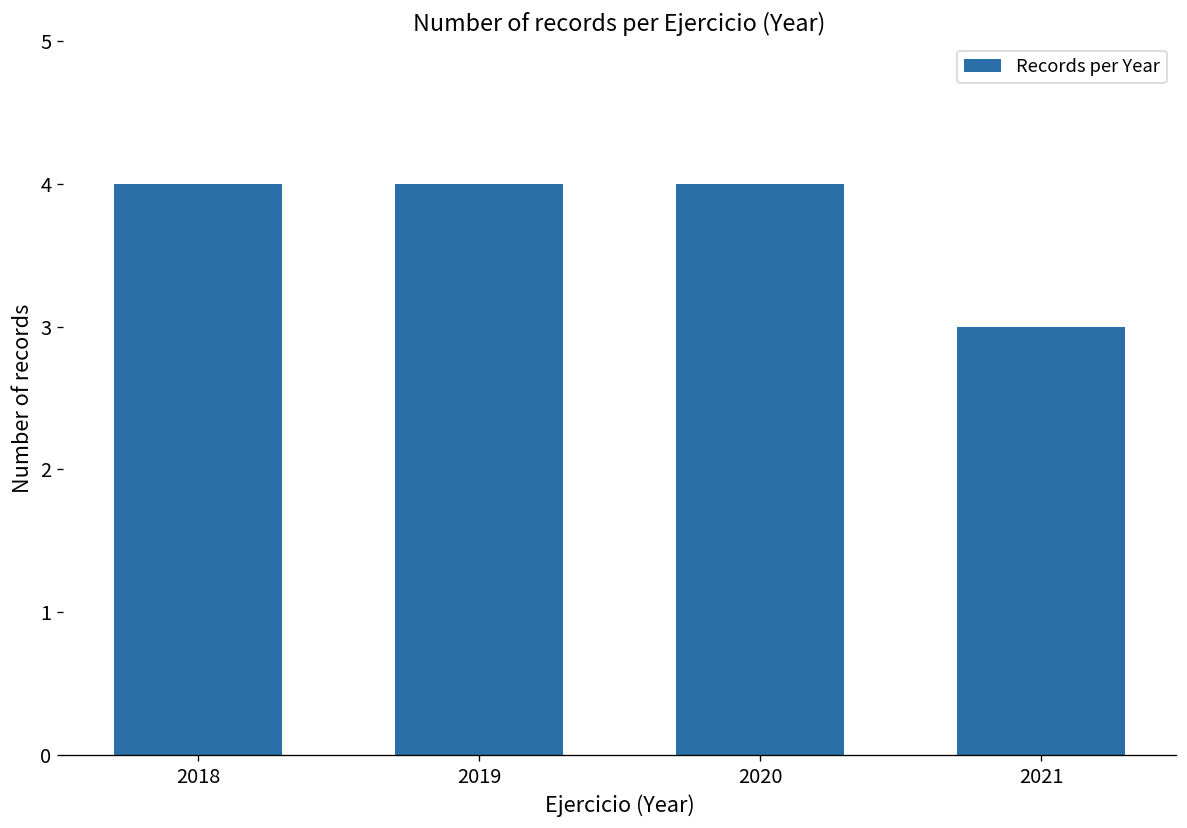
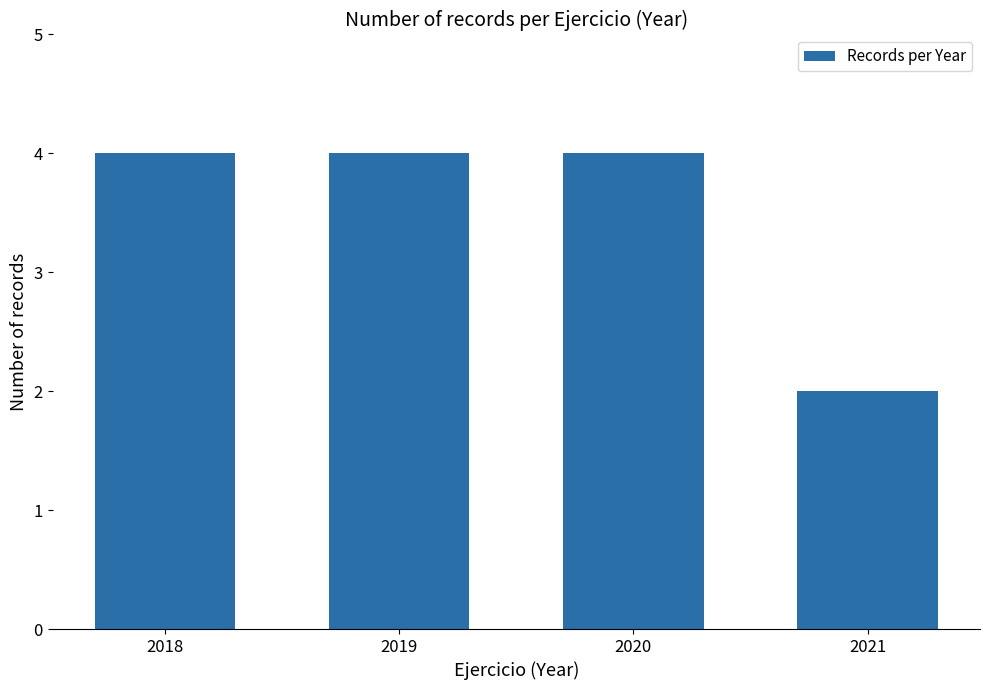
  {
    "2018": 4,
    "2019": 4,
    "2020": 4,
-   "2021": 3
+   "2021": 2
  }
